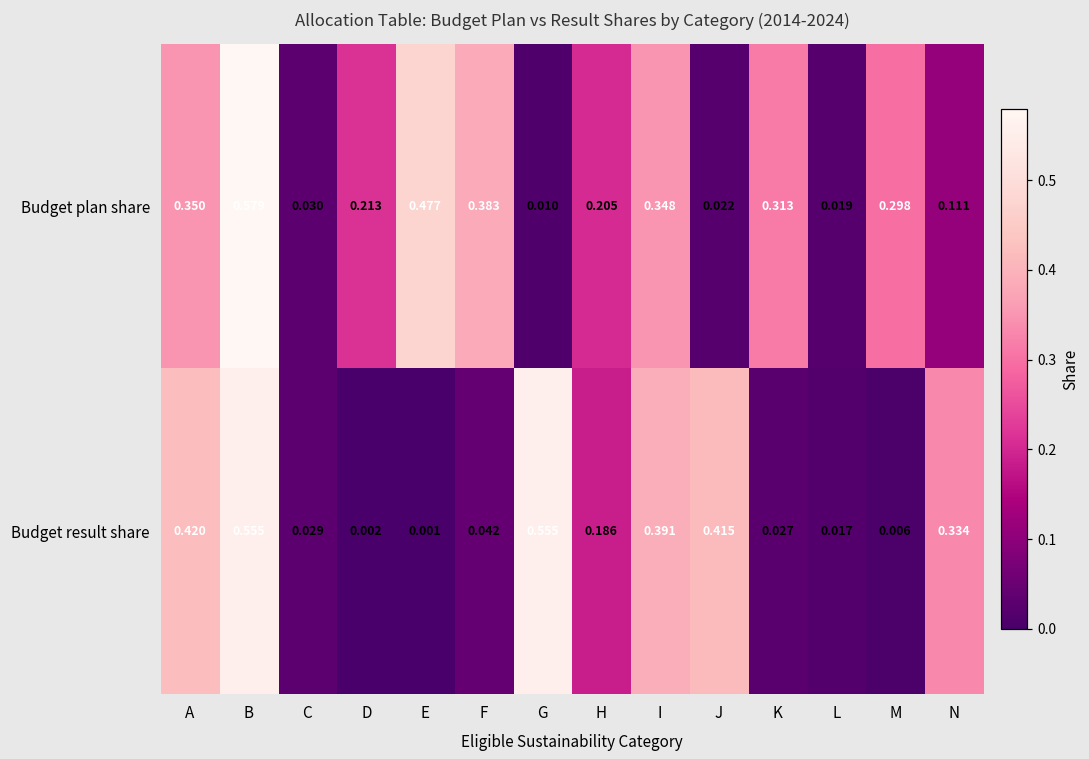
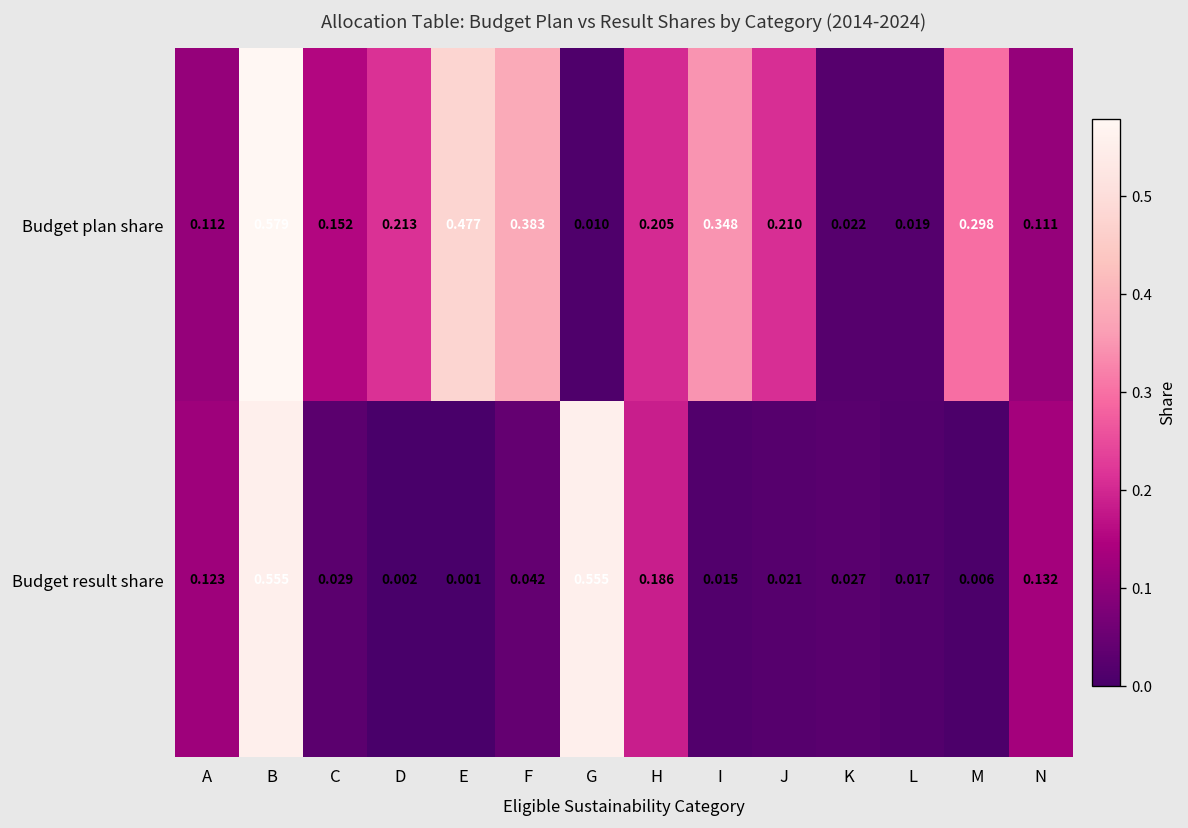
  {
    "Budget plan share": {
-     "A": 0.350,
-     "C": 0.030,
+     "A": 0.112,
+     "C": 0.152,
      "D": 0.213,
      "F": 0.383,
      "G": 0.010,
      "H": 0.205,
      "I": 0.348,
-     "J": 0.022,
-     "K": 0.313,
+     "J": 0.210,
+     "K": 0.022,
      "L": 0.019,
      "M": 0.298,
      "N": 0.111
    },
    "Budget result share": {
-     "A": 0.420,
+     "A": 0.123,
      "C": 0.029,
      "D": 0.002,
      "E": 0.001,
      "F": 0.042,
      "H": 0.186,
-     "I": 0.391,
-     "J": 0.415,
+     "I": 0.015,
+     "J": 0.021,
      "K": 0.027,
      "L": 0.017,
      "M": 0.006,
-     "N": 0.334
+     "N": 0.132
    }
  }
